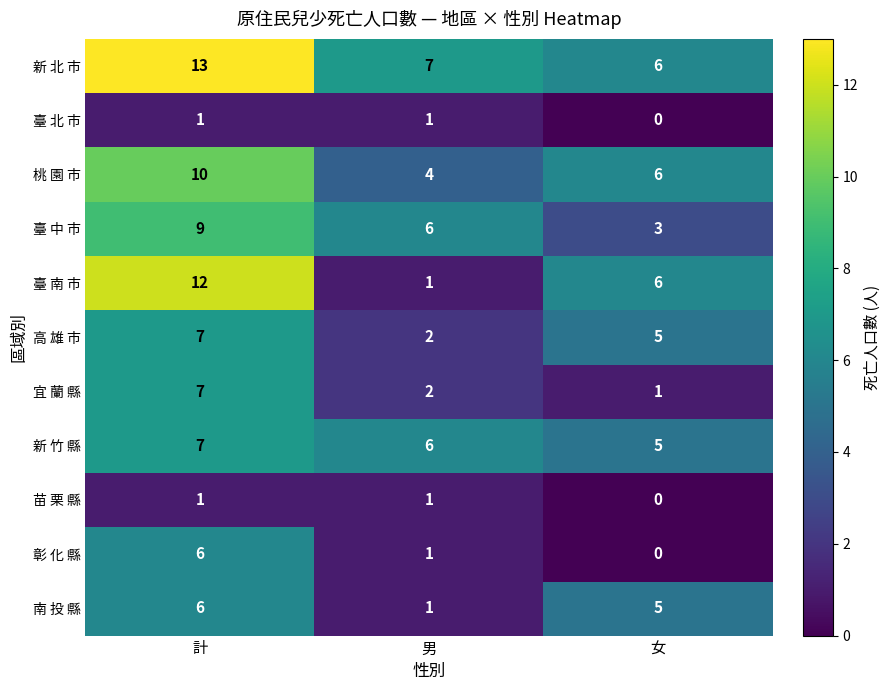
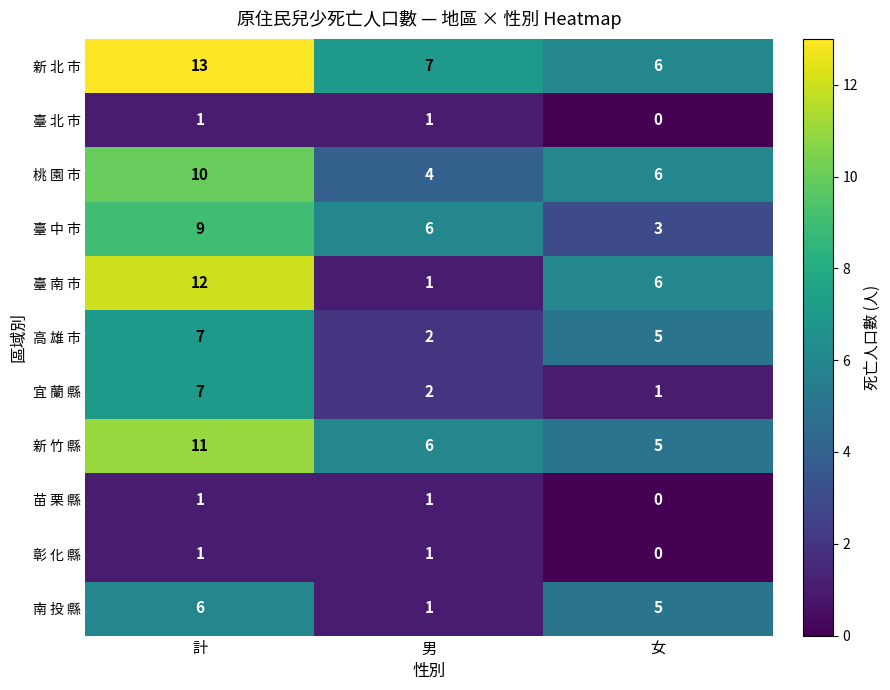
  {
    "新 北 市": {
      "計": 13,
      "男": 7,
      "女": 6
    },
    "臺 北 市": {
      "計": 1,
      "男": 1,
      "女": 0
    },
    "桃 園 市": {
      "計": 10,
      "男": 4,
      "女": 6
    },
    "臺 中 市": {
      "計": 9,
      "男": 6,
      "女": 3
    },
    "臺 南 市": {
      "計": 12,
      "男": 1,
      "女": 6
    },
    "高 雄 市": {
      "計": 7,
      "男": 2,
      "女": 5
    },
    "宜 蘭 縣": {
      "計": 7,
      "男": 2,
      "女": 1
    },
    "新 竹 縣": {
-     "計": 7,
+     "計": 11,
      "男": 6,
      "女": 5
    },
    "苗 栗 縣": {
      "計": 1,
      "男": 1,
      "女": 0
    },
    "彰 化 縣": {
-     "計": 6,
+     "計": 1,
      "男": 1,
      "女": 0
    },
    "南 投 縣": {
      "計": 6,
      "男": 1,
      "女": 5
    }
  }
